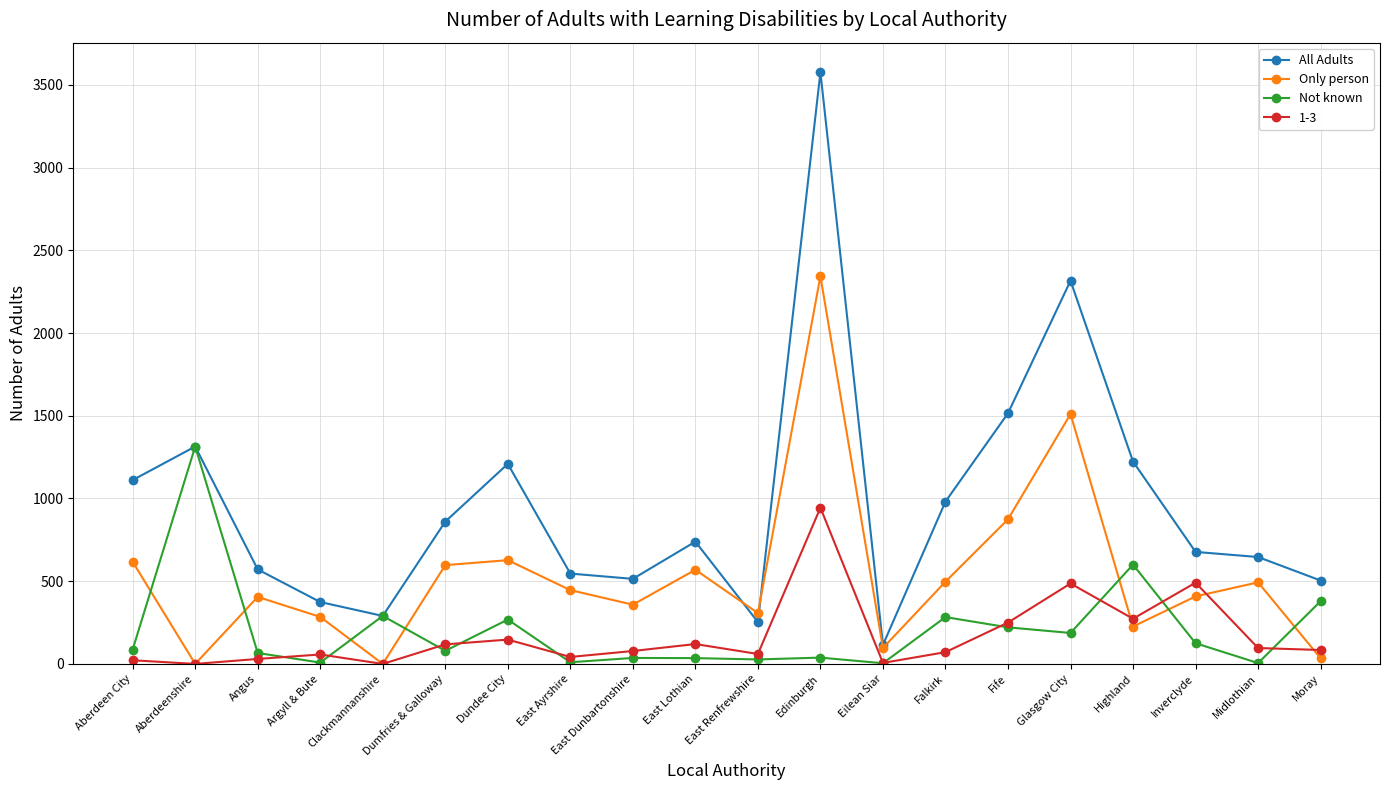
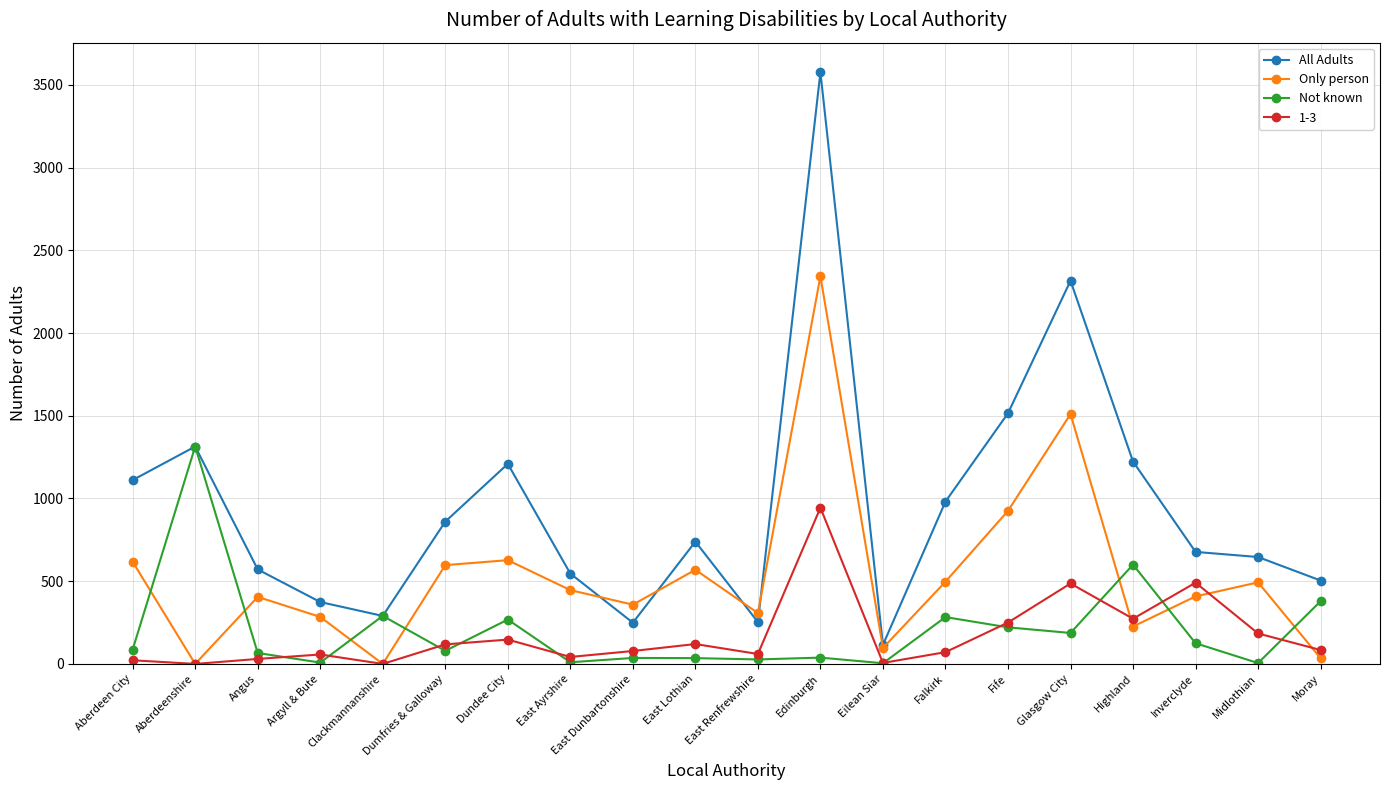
  {
    "All Adults": {
      "Aberdeen City": 1110,
      "Angus": 570,
      "Argyll & Bute": 370,
      "Dumfries & Galloway": 860,
      "Dundee City": 1210,
      "East Ayrshire": 550,
-     "East Dunbartonshire": 510,
+     "East Dunbartonshire": 250,
      "East Lothian": 740,
      "East Renfrewshire": 250,
      "Edinburgh": 3580,
      "Eilean Siar": 120,
      "Falkirk": 980,
      "Fife": 1520,
      "Glasgow City": 2320,
      "Highland": 1220,
      "Inverclyde": 680,
      "Midlothian": 650,
      "Moray": 500
    },
    "Only person": {
      "Aberdeen City": 620,
      "Angus": 410,
      "Argyll & Bute": 280,
      "Dumfries & Galloway": 600,
      "Dundee City": 630,
      "East Ayrshire": 450,
      "East Dunbartonshire": 360,
      "East Lothian": 570,
      "East Renfrewshire": 310,
      "Edinburgh": 2340,
      "Eilean Siar": 100,
      "Falkirk": 500,
-     "Fife": 870,
+     "Fife": 930,
      "Glasgow City": 1510,
      "Highland": 230,
      "Inverclyde": 410,
      "Midlothian": 490,
      "Moray": 30
    },
    "Not known": {
      "Aberdeen City": 90,
      "Angus": 70,
      "Argyll & Bute": 10,
      "Dumfries & Galloway": 80,
      "Dundee City": 270,
      "East Ayrshire": 10,
      "East Dunbartonshire": 40,
      "East Lothian": 40,
      "East Renfrewshire": 30,
      "Edinburgh": 40,
      "Falkirk": 280,
      "Fife": 220,
      "Glasgow City": 190,
      "Highland": 600,
      "Inverclyde": 130,
      "Midlothian": 10,
      "Moray": 380
    },
    "1-3": {
      "Aberdeen City": 20,
      "Angus": 30,
      "Argyll & Bute": 60,
      "Dumfries & Galloway": 120,
      "Dundee City": 150,
      "East Ayrshire": 40,
      "East Dunbartonshire": 80,
      "East Lothian": 120,
      "East Renfrewshire": 60,
      "Edinburgh": 940,
      "Falkirk": 70,
      "Fife": 250,
      "Glasgow City": 490,
      "Highland": 270,
      "Inverclyde": 490,
-     "Midlothian": 100,
+     "Midlothian": 180,
      "Moray": 80
    }
  }
